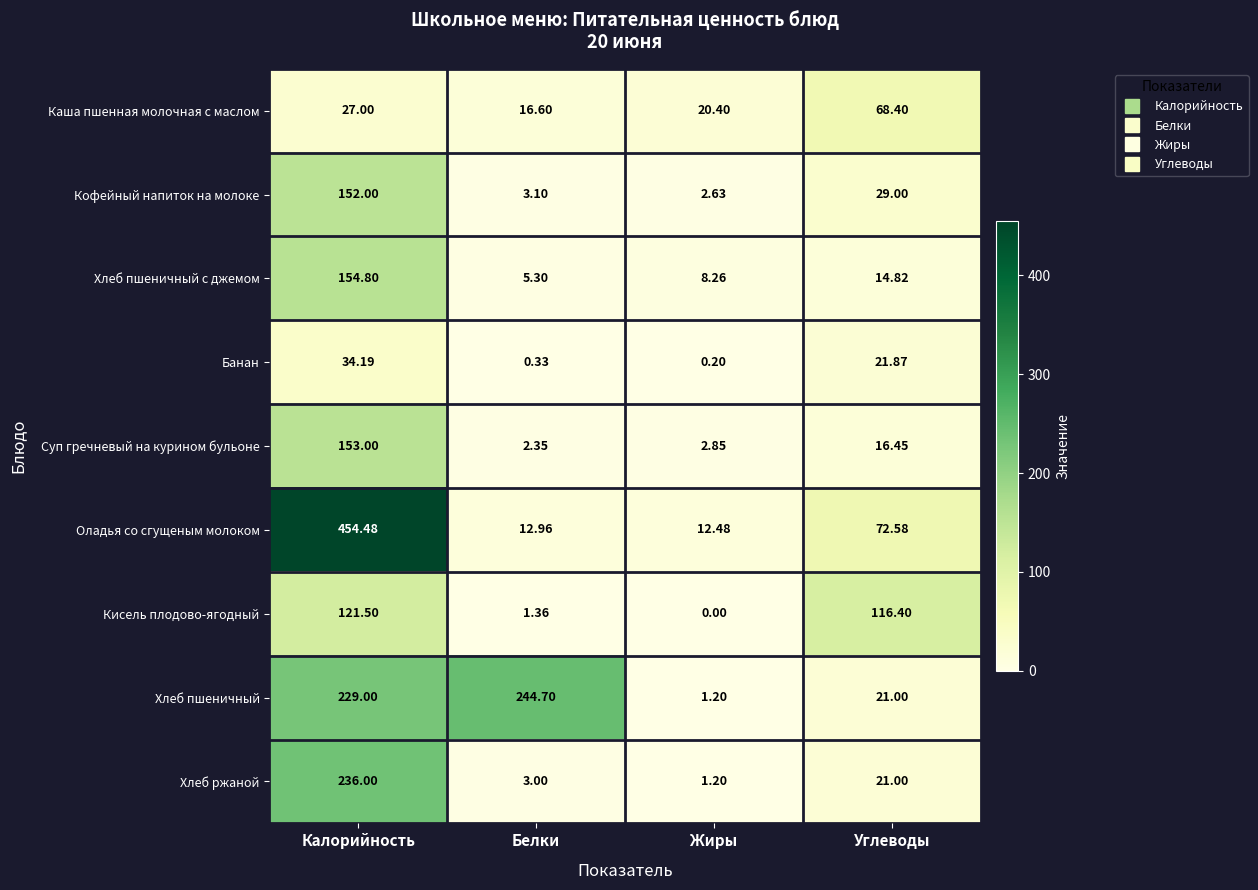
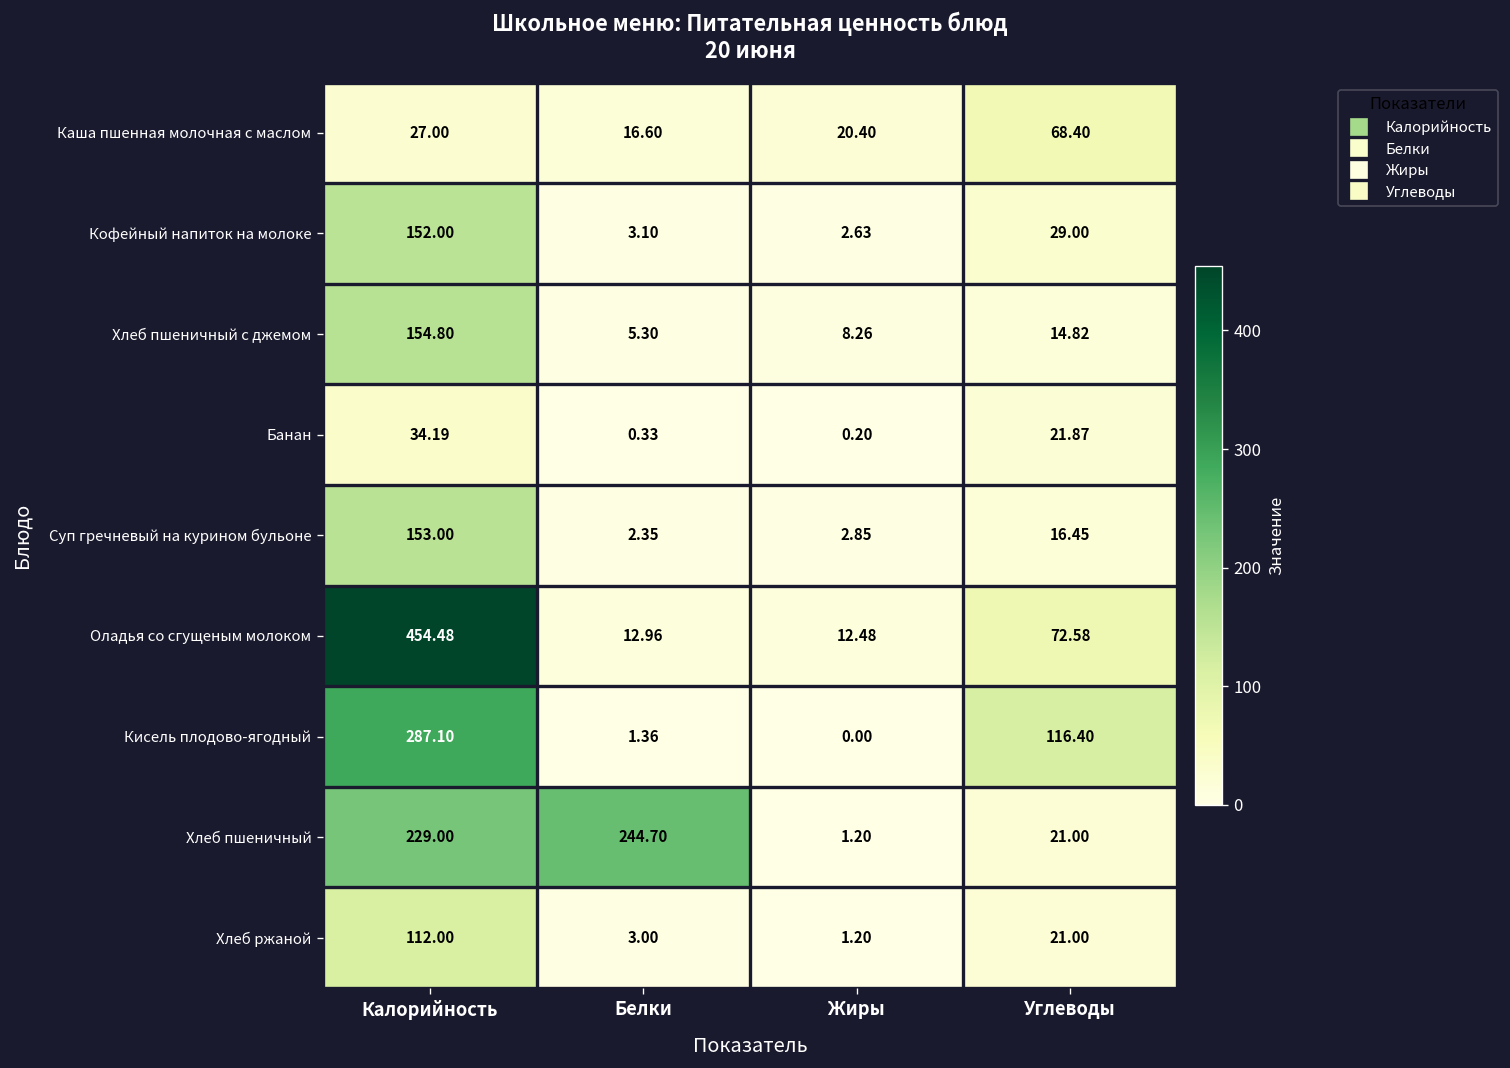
  {
    "Каша пшенная молочная с маслом": {
      "Калорийность": 27.00,
      "Белки": 16.60,
      "Жиры": 20.40,
      "Углеводы": 68.40
    },
    "Кофейный напиток на молоке": {
      "Калорийность": 152.00,
      "Белки": 3.10,
      "Жиры": 2.63,
      "Углеводы": 29.00
    },
    "Хлеб пшеничный с джемом": {
      "Калорийность": 154.80,
      "Белки": 5.30,
      "Жиры": 8.26,
      "Углеводы": 14.82
    },
    "Банан": {
      "Калорийность": 34.19,
      "Белки": 0.33,
      "Жиры": 0.20,
      "Углеводы": 21.87
    },
    "Суп гречневый на курином бульоне": {
      "Калорийность": 153.00,
      "Белки": 2.35,
      "Жиры": 2.85,
      "Углеводы": 16.45
    },
    "Оладья со сгущеным молоком": {
      "Калорийность": 454.48,
      "Белки": 12.96,
      "Жиры": 12.48,
      "Углеводы": 72.58
    },
    "Кисель плодово-ягодный": {
-     "Калорийность": 121.50,
+     "Калорийность": 287.10,
      "Белки": 1.36,
      "Жиры": 0.00,
      "Углеводы": 116.40
    },
    "Хлеб пшеничный": {
      "Калорийность": 229.00,
      "Белки": 244.70,
      "Жиры": 1.20,
      "Углеводы": 21.00
    },
    "Хлеб ржаной": {
-     "Калорийность": 236.00,
+     "Калорийность": 112.00,
      "Белки": 3.00,
      "Жиры": 1.20,
      "Углеводы": 21.00
    }
  }
